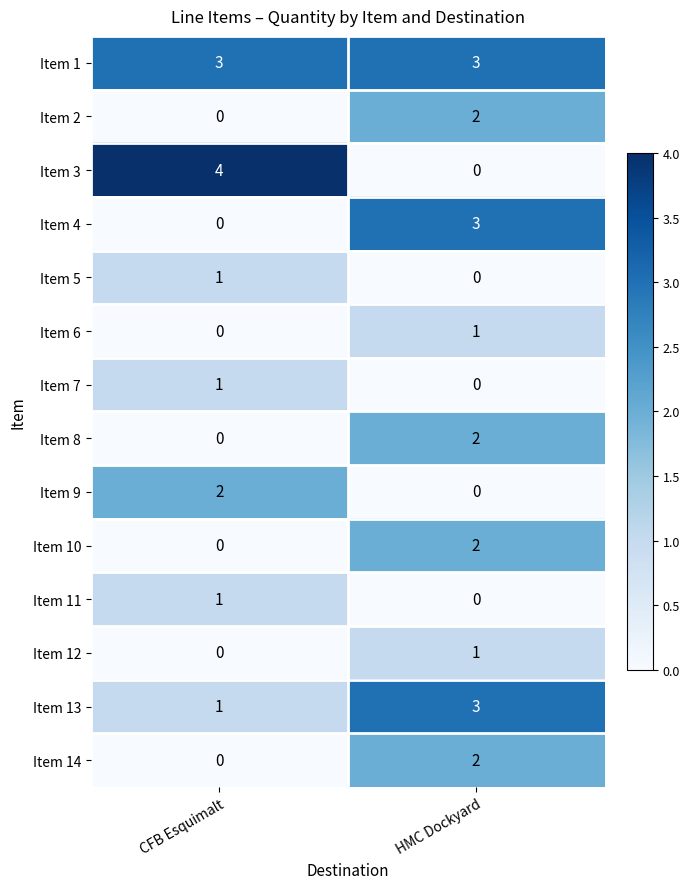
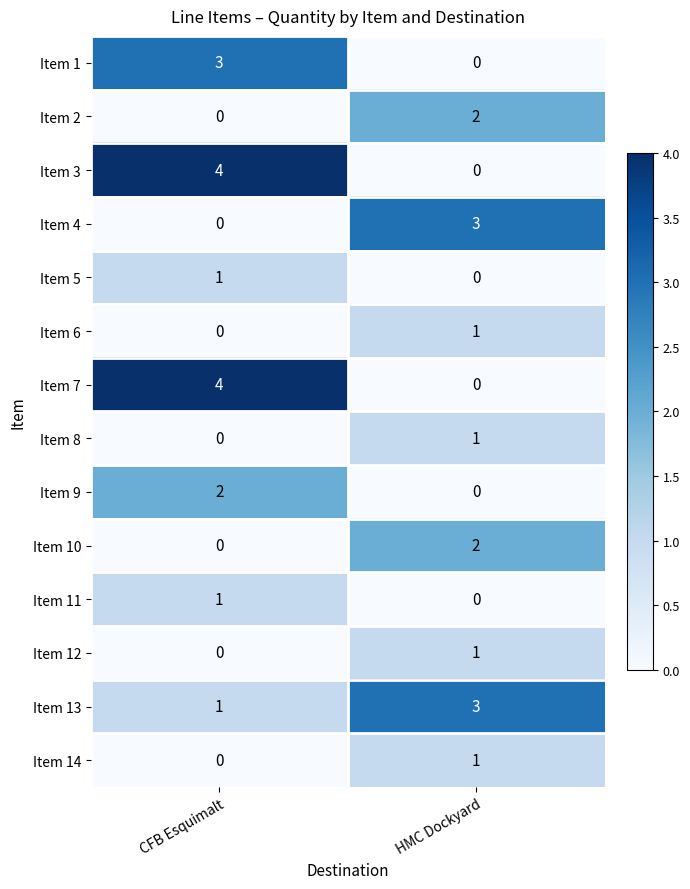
  {
    "Item 1": {
      "CFB Esquimalt": 3,
-     "HMC Dockyard": 3
+     "HMC Dockyard": 0
    },
    "Item 2": {
      "CFB Esquimalt": 0,
      "HMC Dockyard": 2
    },
    "Item 3": {
      "CFB Esquimalt": 4,
      "HMC Dockyard": 0
    },
    "Item 4": {
      "CFB Esquimalt": 0,
      "HMC Dockyard": 3
    },
    "Item 5": {
      "CFB Esquimalt": 1,
      "HMC Dockyard": 0
    },
    "Item 6": {
      "CFB Esquimalt": 0,
      "HMC Dockyard": 1
    },
    "Item 7": {
-     "CFB Esquimalt": 1,
+     "CFB Esquimalt": 4,
      "HMC Dockyard": 0
    },
    "Item 8": {
      "CFB Esquimalt": 0,
-     "HMC Dockyard": 2
+     "HMC Dockyard": 1
    },
    "Item 9": {
      "CFB Esquimalt": 2,
      "HMC Dockyard": 0
    },
    "Item 10": {
      "CFB Esquimalt": 0,
      "HMC Dockyard": 2
    },
    "Item 11": {
      "CFB Esquimalt": 1,
      "HMC Dockyard": 0
    },
    "Item 12": {
      "CFB Esquimalt": 0,
      "HMC Dockyard": 1
    },
    "Item 13": {
      "CFB Esquimalt": 1,
      "HMC Dockyard": 3
    },
    "Item 14": {
      "CFB Esquimalt": 0,
-     "HMC Dockyard": 2
+     "HMC Dockyard": 1
    }
  }
